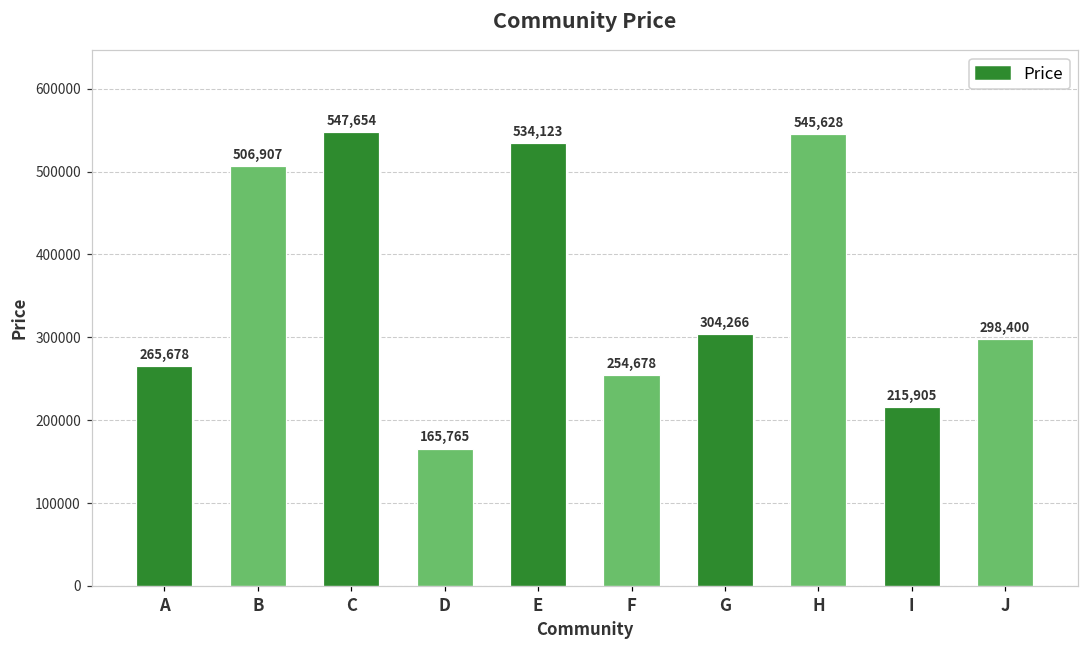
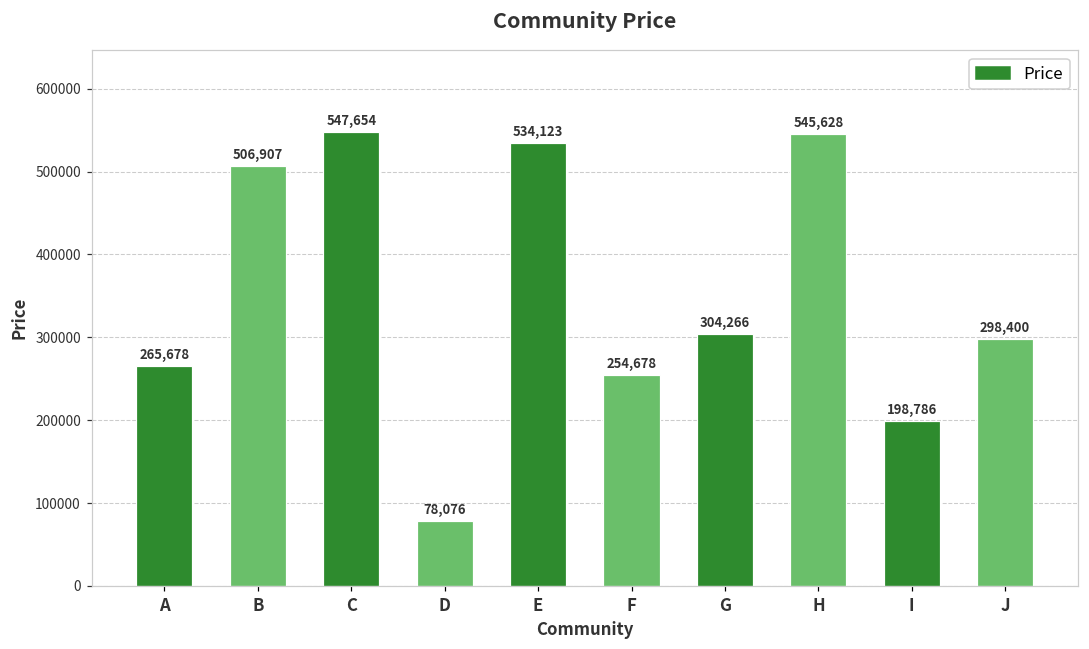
  {
    "A": "265,678",
    "B": "506,907",
    "C": "547,654",
-   "D": "165,765",
+   "D": "78,076",
    "E": "534,123",
    "F": "254,678",
    "G": "304,266",
    "H": "545,628",
-   "I": "215,905",
+   "I": "198,786",
    "J": "298,400"
  }
